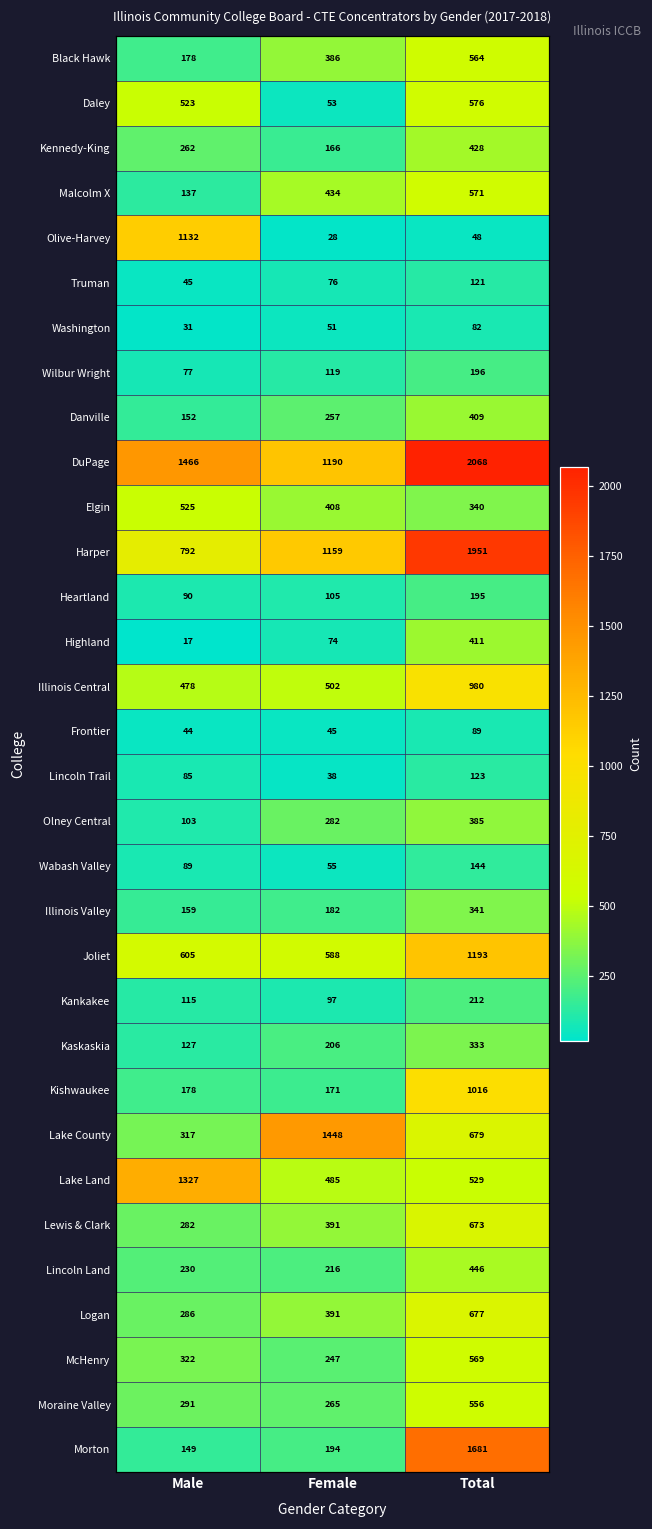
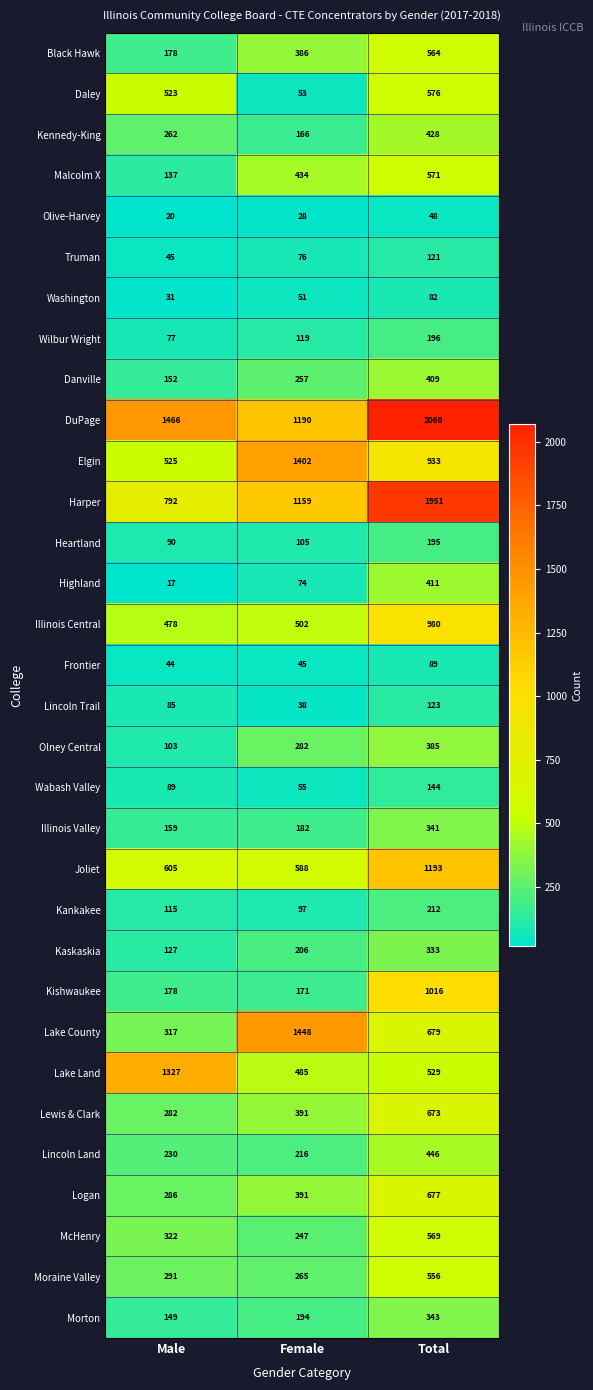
  {
    "Black Hawk": {
      "Male": 178,
      "Female": 386,
      "Total": 564
    },
    "Daley": {
      "Male": 523,
      "Female": 53,
      "Total": 576
    },
    "Kennedy-King": {
      "Male": 262,
      "Female": 166,
      "Total": 428
    },
    "Malcolm X": {
      "Male": 137,
      "Female": 434,
      "Total": 571
    },
    "Olive-Harvey": {
-     "Male": 1132,
+     "Male": 20,
      "Female": 28,
      "Total": 48
    },
    "Truman": {
      "Male": 45,
      "Female": 76,
      "Total": 121
    },
    "Washington": {
      "Male": 31,
      "Female": 51,
      "Total": 82
    },
    "Wilbur Wright": {
      "Male": 77,
      "Female": 119,
      "Total": 196
    },
    "Danville": {
      "Male": 152,
      "Female": 257,
      "Total": 409
    },
    "DuPage": {
      "Male": 1466,
      "Female": 1190,
      "Total": 2068
    },
    "Elgin": {
      "Male": 525,
-     "Female": 408,
-     "Total": 340
+     "Female": 1402,
+     "Total": 933
    },
    "Harper": {
      "Male": 792,
      "Female": 1159,
      "Total": 1951
    },
    "Heartland": {
      "Male": 90,
      "Female": 105,
      "Total": 195
    },
    "Highland": {
      "Male": 17,
      "Female": 74,
      "Total": 411
    },
    "Illinois Central": {
      "Male": 478,
      "Female": 502,
      "Total": 980
    },
    "Frontier": {
      "Male": 44,
      "Female": 45,
      "Total": 89
    },
    "Lincoln Trail": {
      "Male": 85,
      "Female": 38,
      "Total": 123
    },
    "Olney Central": {
      "Male": 103,
      "Female": 282,
      "Total": 385
    },
    "Wabash Valley": {
      "Male": 89,
      "Female": 55,
      "Total": 144
    },
    "Illinois Valley": {
      "Male": 159,
      "Female": 182,
      "Total": 341
    },
    "Joliet": {
      "Male": 605,
      "Female": 588,
      "Total": 1193
    },
    "Kankakee": {
      "Male": 115,
      "Female": 97,
      "Total": 212
    },
    "Kaskaskia": {
      "Male": 127,
      "Female": 206,
      "Total": 333
    },
    "Kishwaukee": {
      "Male": 178,
      "Female": 171,
      "Total": 1016
    },
    "Lake County": {
      "Male": 317,
      "Female": 1448,
      "Total": 679
    },
    "Lake Land": {
      "Male": 1327,
      "Female": 485,
      "Total": 529
    },
    "Lewis & Clark": {
      "Male": 282,
      "Female": 391,
      "Total": 673
    },
    "Lincoln Land": {
      "Male": 230,
      "Female": 216,
      "Total": 446
    },
    "Logan": {
      "Male": 286,
      "Female": 391,
      "Total": 677
    },
    "McHenry": {
      "Male": 322,
      "Female": 247,
      "Total": 569
    },
    "Moraine Valley": {
      "Male": 291,
      "Female": 265,
      "Total": 556
    },
    "Morton": {
      "Male": 149,
      "Female": 194,
-     "Total": 1681
+     "Total": 343
    }
  }
